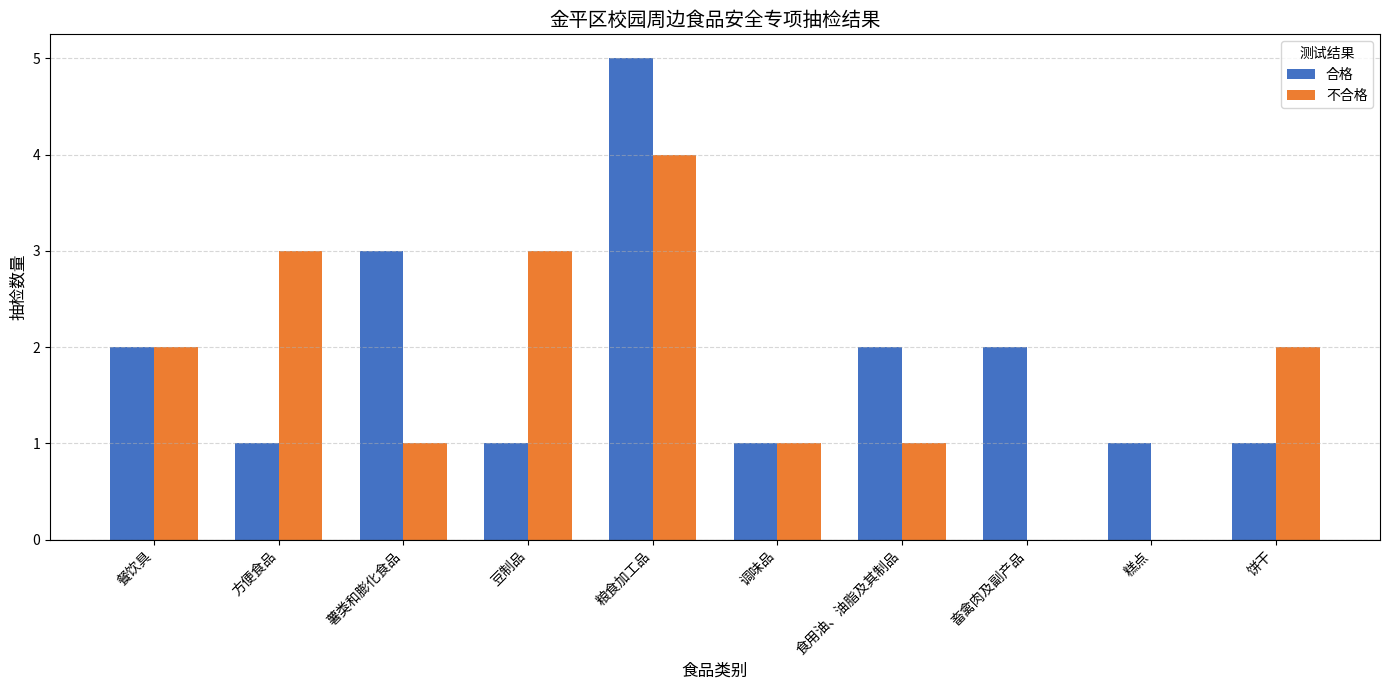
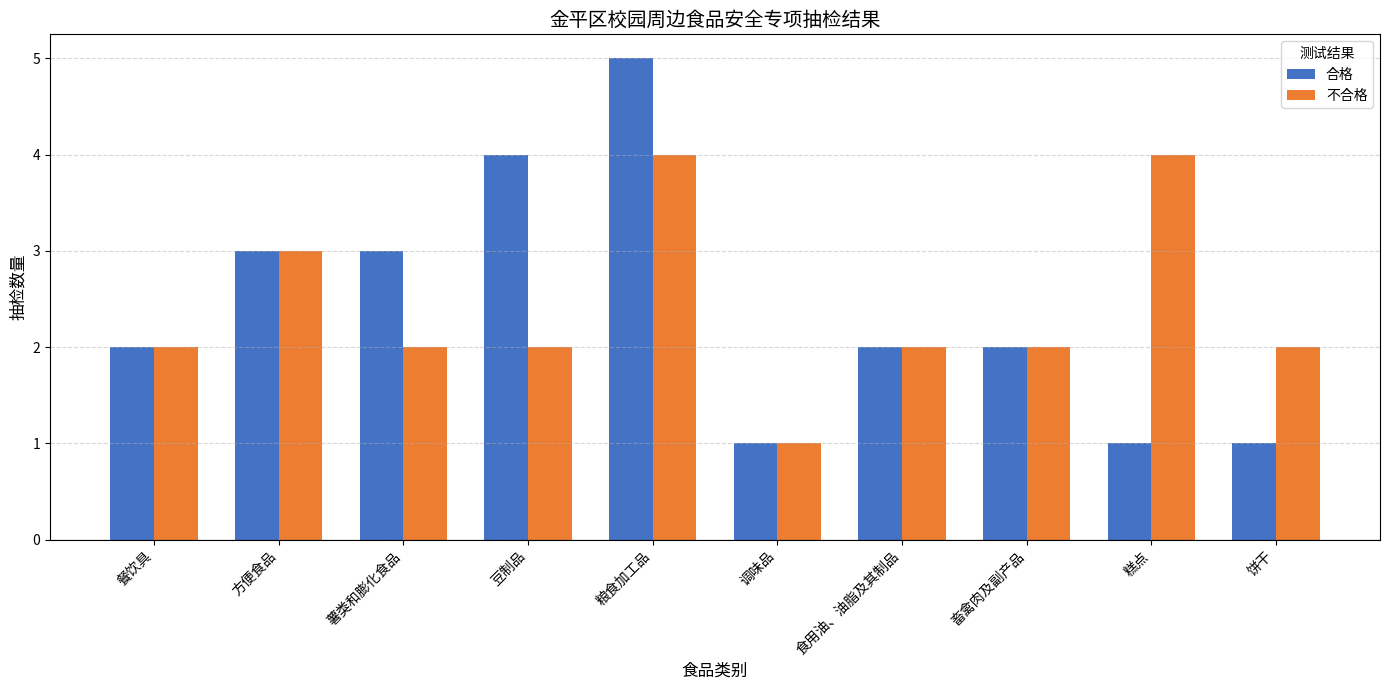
  {
    "合格": {
      "餐饮具": 2,
-     "方便食品": 1,
+     "方便食品": 3,
      "薯类和膨化食品": 3,
-     "豆制品": 1,
+     "豆制品": 4,
      "粮食加工品": 5,
      "调味品": 1,
      "食用油、油脂及其制品": 2,
      "畜禽肉及副产品": 2,
      "糕点": 1,
      "饼干": 1
    },
    "不合格": {
      "餐饮具": 2,
      "方便食品": 3,
-     "薯类和膨化食品": 1,
-     "豆制品": 3,
+     "薯类和膨化食品": 2,
+     "豆制品": 2,
      "粮食加工品": 4,
      "调味品": 1,
-     "食用油、油脂及其制品": 1,
-     "畜禽肉及副产品": 0,
-     "糕点": 0,
+     "食用油、油脂及其制品": 2,
+     "畜禽肉及副产品": 2,
+     "糕点": 4,
      "饼干": 2
    }
  }
